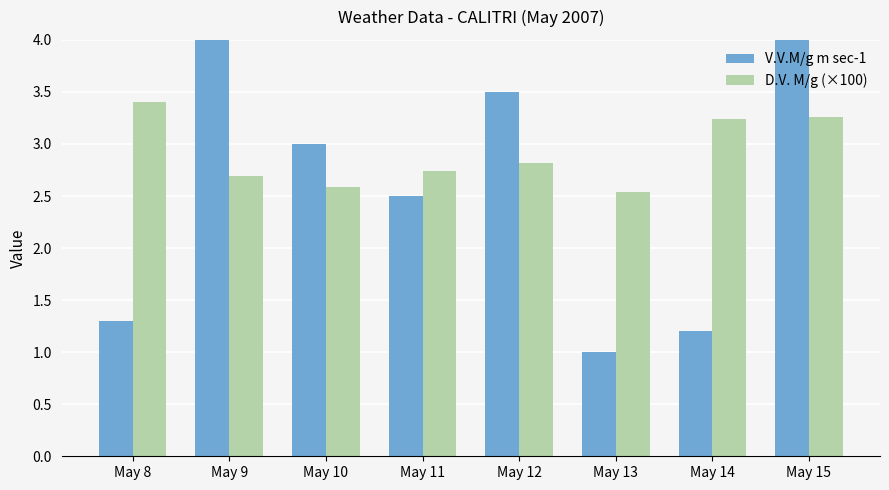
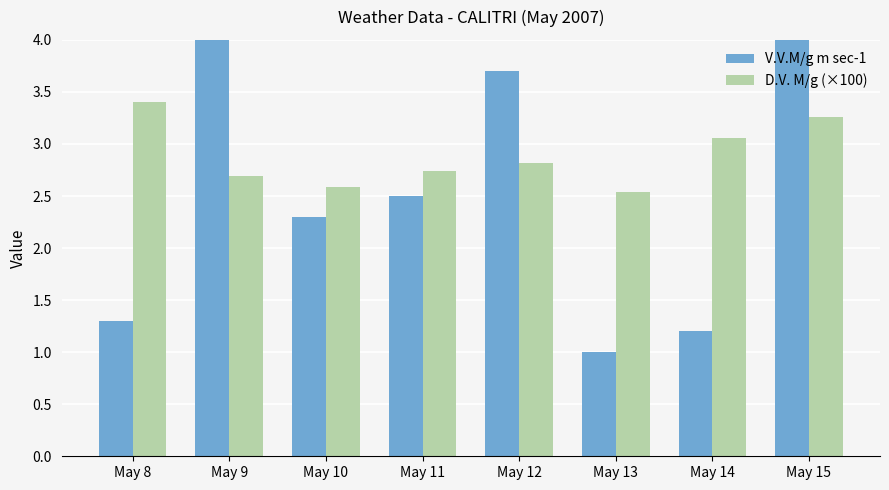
  {
    "V.V.M/g m sec-1": {
      "May 8": 1.3,
      "May 9": 4.0,
-     "May 10": 3.0,
+     "May 10": 2.3,
      "May 11": 2.5,
-     "May 12": 3.5,
+     "May 12": 3.7,
      "May 13": 1.0,
      "May 14": 1.2
    },
    "D.V. M/g (×100)": {
      "May 8": 3.40,
      "May 9": 2.69,
      "May 10": 2.59,
      "May 11": 2.74,
      "May 12": 2.82,
      "May 13": 2.54,
-     "May 14": 3.24,
+     "May 14": 3.06,
      "May 15": 3.26
    }
  }
